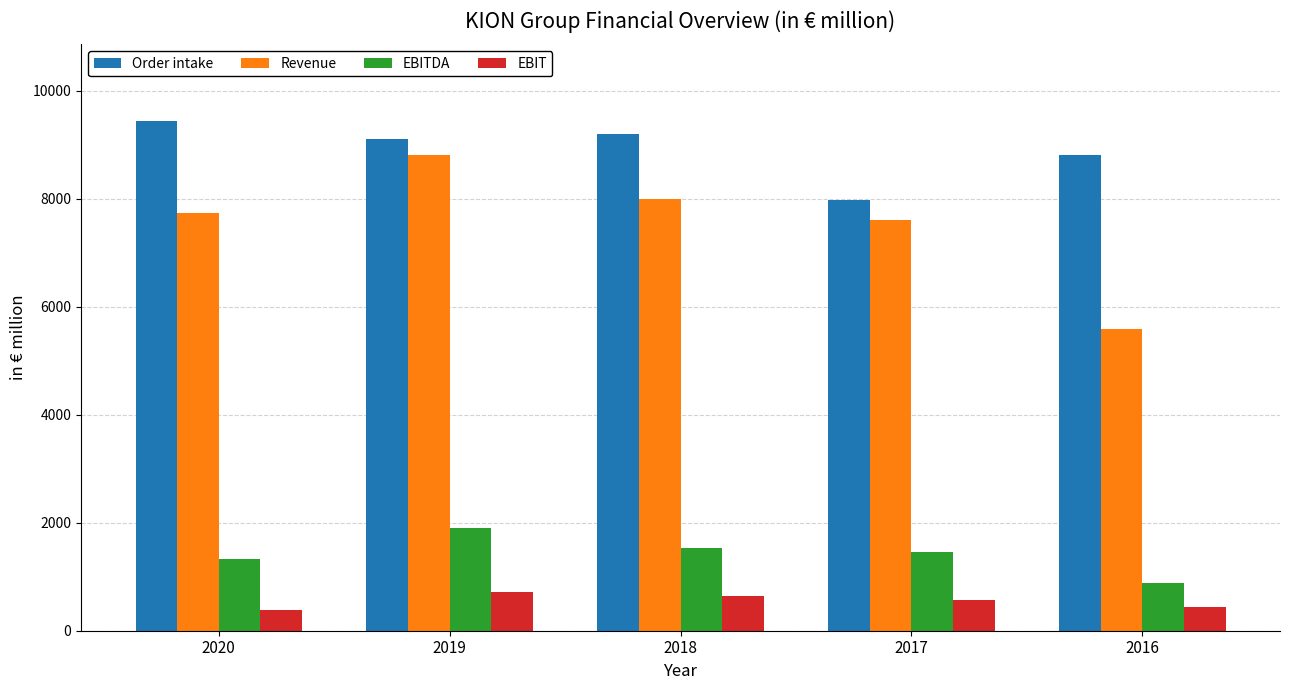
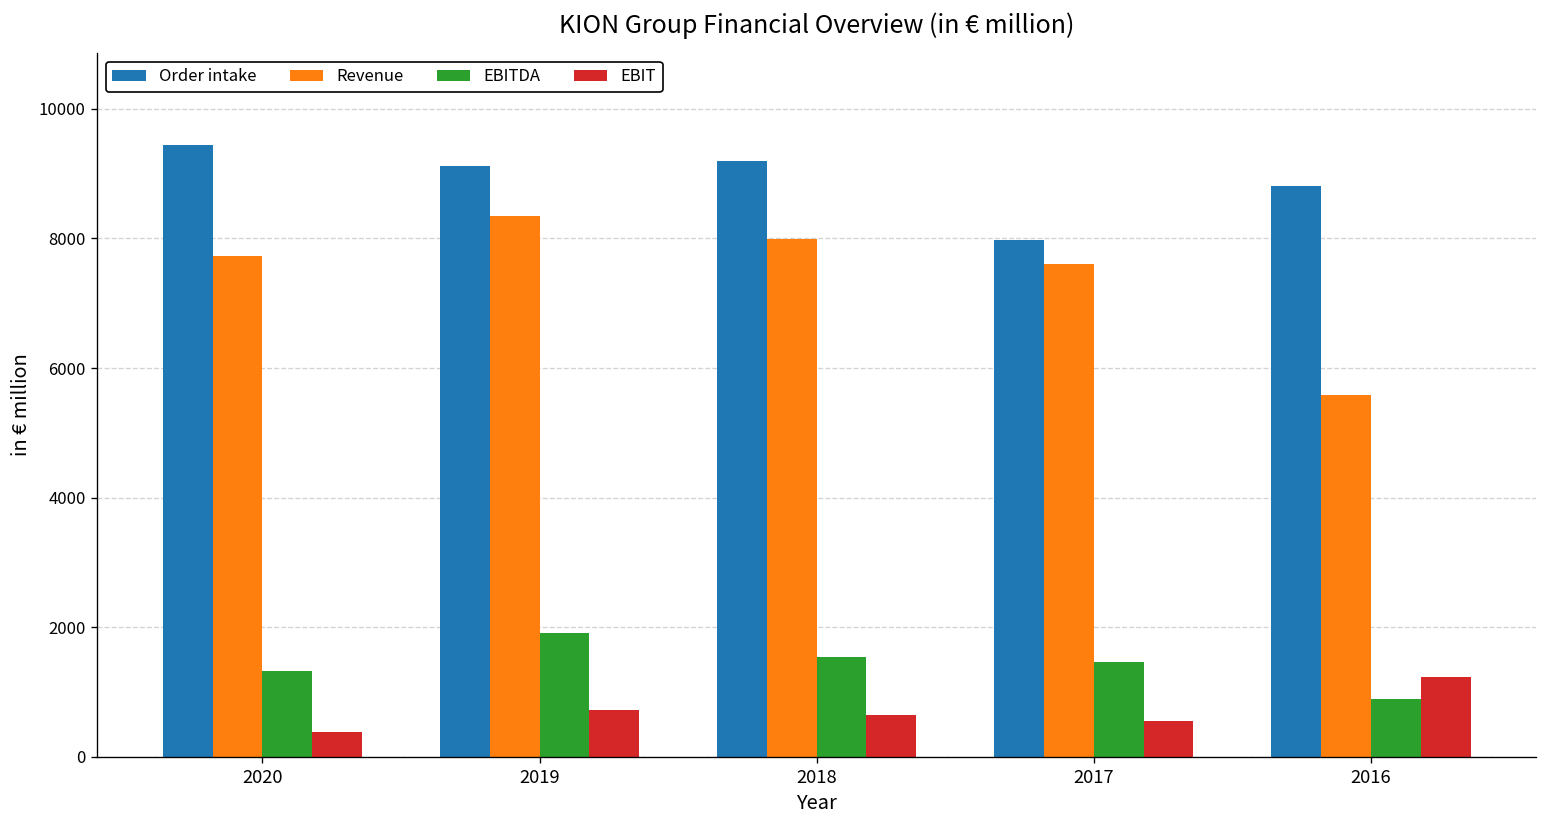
  {
    "Order intake": {
      "2020": 9400,
      "2019": 9100,
      "2018": 9200,
      "2017": 8000,
      "2016": 8800
    },
    "Revenue": {
      "2020": 7700,
-     "2019": 8800,
+     "2019": 8300,
      "2018": 8000,
      "2017": 7600,
      "2016": 5600
    },
    "EBITDA": {
      "2020": 1300,
      "2019": 1900,
      "2018": 1500,
      "2017": 1500,
      "2016": 900
    },
    "EBIT": {
      "2020": 400,
      "2019": 700,
      "2018": 600,
      "2017": 600,
-     "2016": 400
+     "2016": 1200
    }
  }
